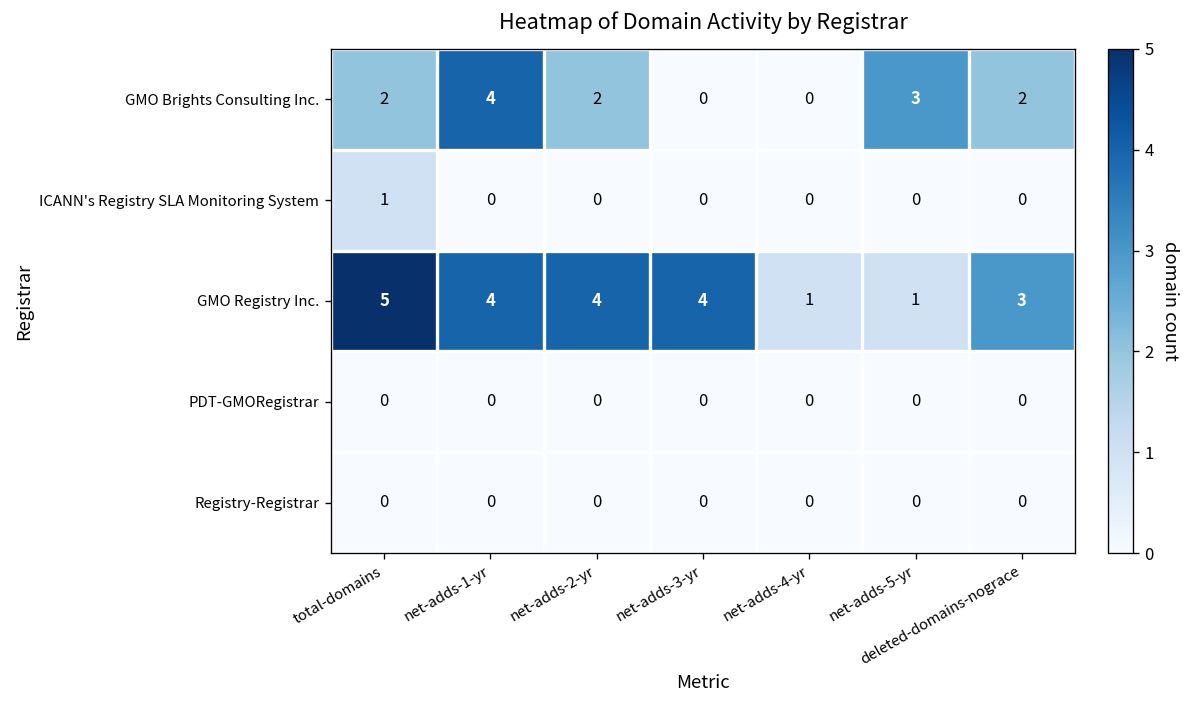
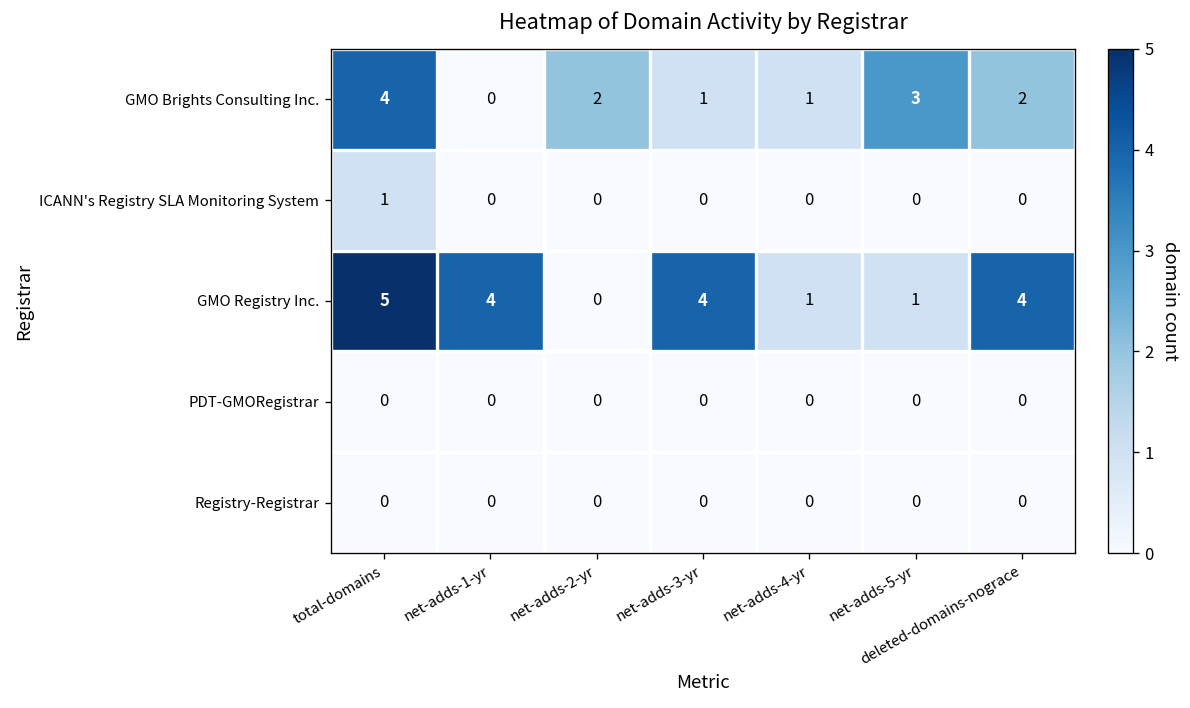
  {
    "GMO Brights Consulting Inc.": {
-     "total-domains": 2,
-     "net-adds-1-yr": 4,
+     "total-domains": 4,
+     "net-adds-1-yr": 0,
      "net-adds-2-yr": 2,
-     "net-adds-3-yr": 0,
-     "net-adds-4-yr": 0,
+     "net-adds-3-yr": 1,
+     "net-adds-4-yr": 1,
      "net-adds-5-yr": 3,
      "deleted-domains-nograce": 2
    },
    "ICANN's Registry SLA Monitoring System": {
      "total-domains": 1,
      "net-adds-1-yr": 0,
      "net-adds-2-yr": 0,
      "net-adds-3-yr": 0,
      "net-adds-4-yr": 0,
      "net-adds-5-yr": 0,
      "deleted-domains-nograce": 0
    },
    "GMO Registry Inc.": {
      "total-domains": 5,
      "net-adds-1-yr": 4,
-     "net-adds-2-yr": 4,
+     "net-adds-2-yr": 0,
      "net-adds-3-yr": 4,
      "net-adds-4-yr": 1,
      "net-adds-5-yr": 1,
-     "deleted-domains-nograce": 3
+     "deleted-domains-nograce": 4
    },
    "PDT-GMORegistrar": {
      "total-domains": 0,
      "net-adds-1-yr": 0,
      "net-adds-2-yr": 0,
      "net-adds-3-yr": 0,
      "net-adds-4-yr": 0,
      "net-adds-5-yr": 0,
      "deleted-domains-nograce": 0
    },
    "Registry-Registrar": {
      "total-domains": 0,
      "net-adds-1-yr": 0,
      "net-adds-2-yr": 0,
      "net-adds-3-yr": 0,
      "net-adds-4-yr": 0,
      "net-adds-5-yr": 0,
      "deleted-domains-nograce": 0
    }
  }
